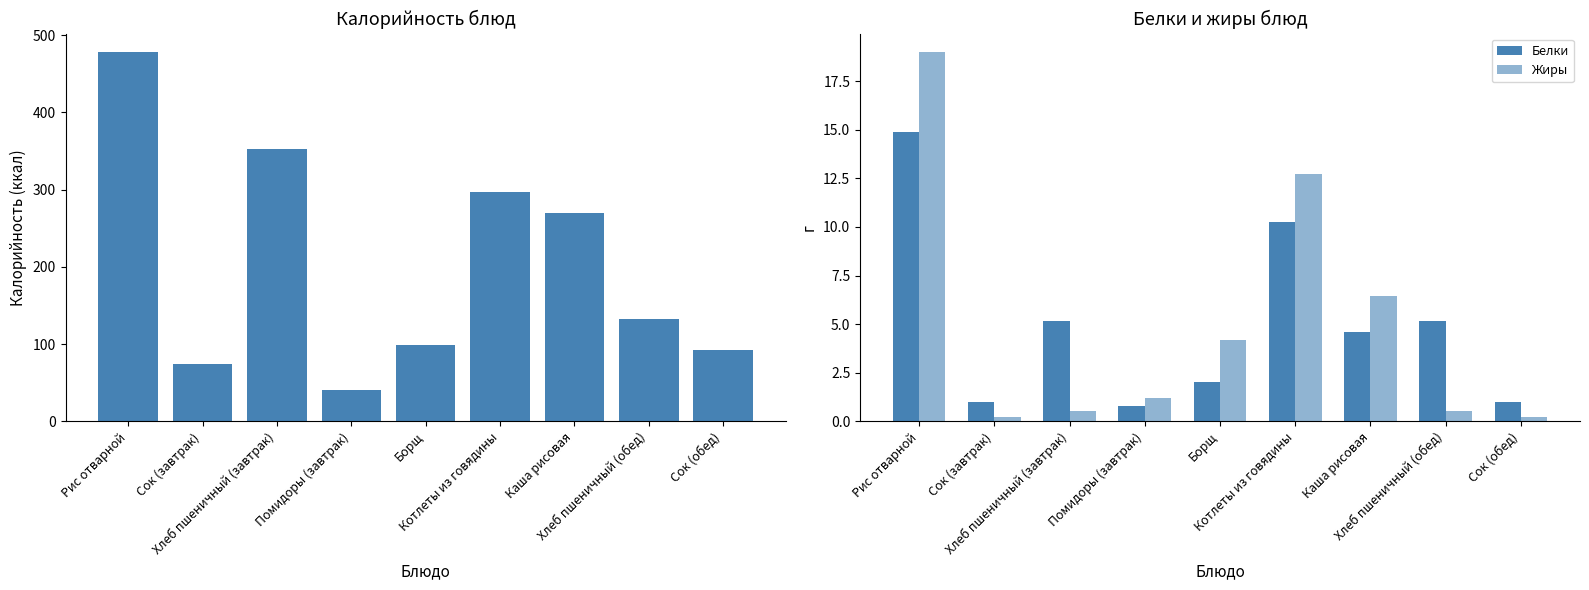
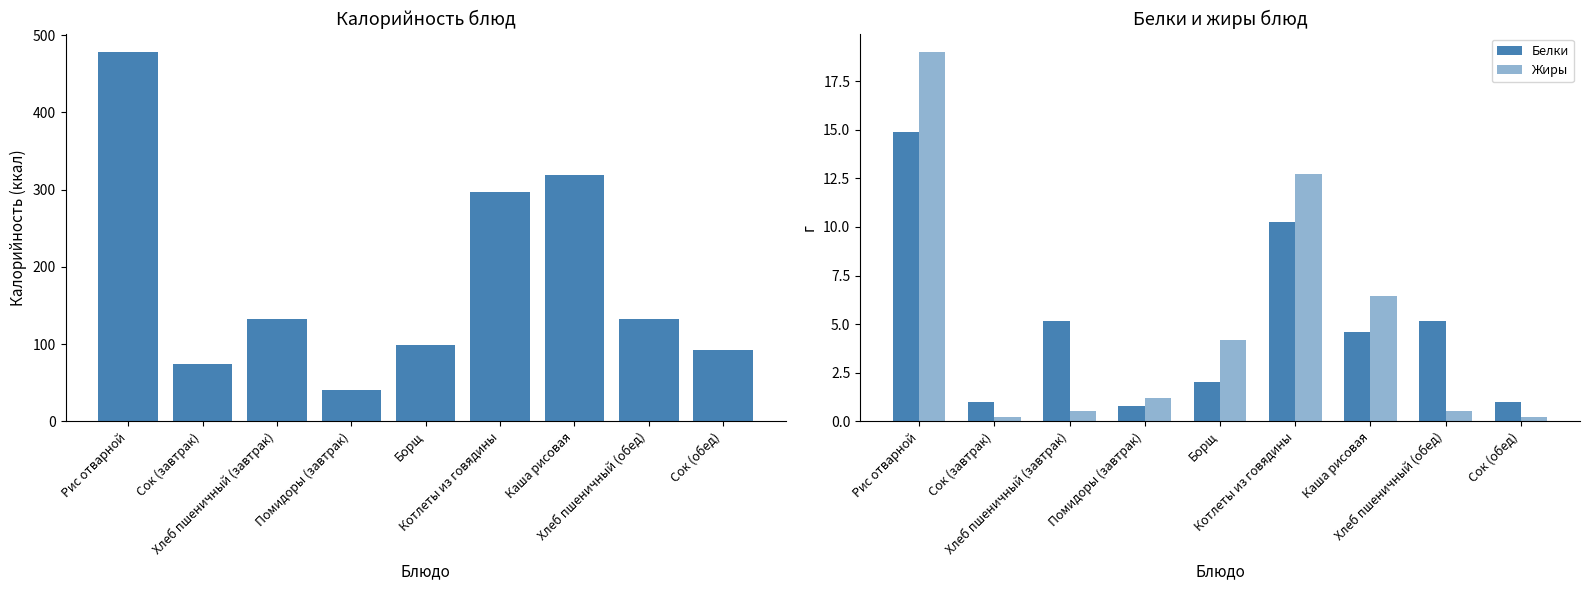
  {
    "Калорийность блюд": {
      "Рис отварной": 480,
      "Сок (завтрак)": 70,
-     "Хлеб пшеничный (завтрак)": 350,
+     "Хлеб пшеничный (завтрак)": 130,
      "Помидоры (завтрак)": 40,
      "Борщ": 100,
      "Котлеты из говядины": 300,
-     "Каша рисовая": 270,
+     "Каша рисовая": 320,
      "Хлеб пшеничный (обед)": 130,
      "Сок (обед)": 90
    }
  }
